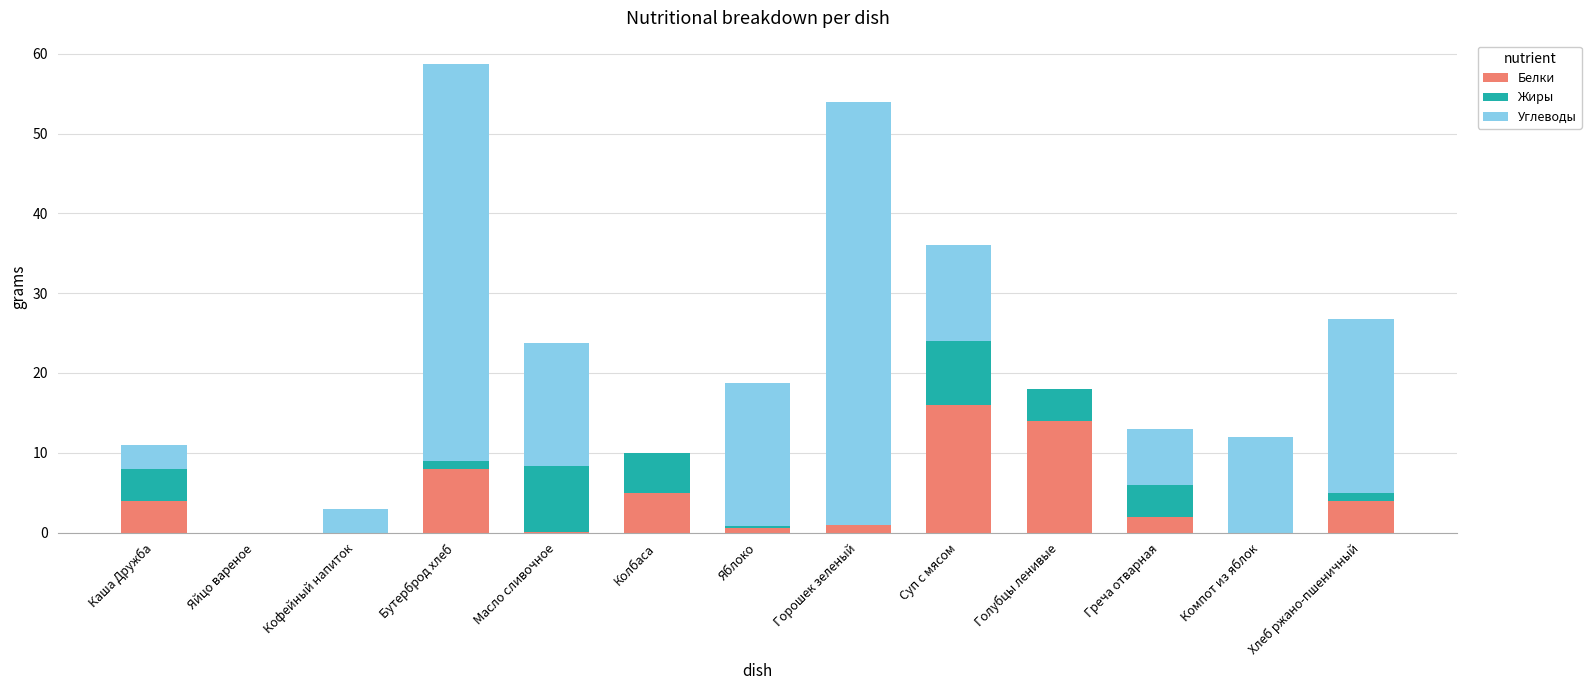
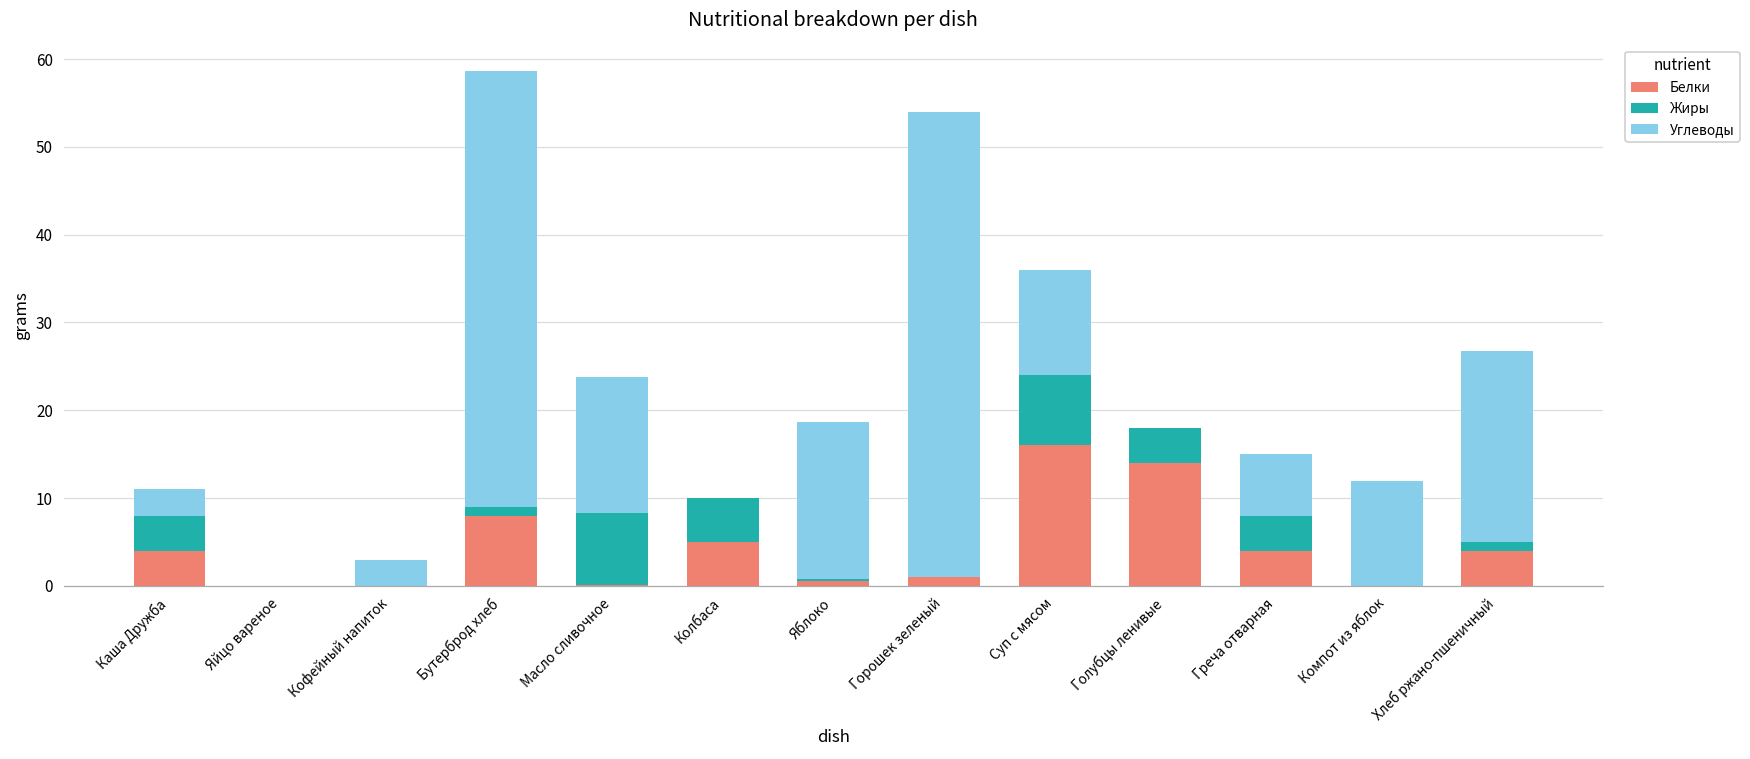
  {
    "Белки": {
      "Каша Дружба": 4,
      "Яйцо вареное": 0,
      "Кофейный напиток": 0,
      "Бутерброд хлеб": 8,
      "Колбаса": 5,
      "Яблоко": 1,
      "Горошек зеленый": 1,
      "Суп с мясом": 16,
      "Голубцы ленивые": 14,
-     "Греча отварная": 2,
+     "Греча отварная": 4,
      "Компот из яблок": 0,
      "Хлеб ржано-пшеничный": 4
    },
    "Жиры": {
      "Каша Дружба": 4,
      "Яйцо вареное": 0,
      "Кофейный напиток": 0,
      "Бутерброд хлеб": 1,
      "Масло сливочное": 8,
      "Колбаса": 5,
      "Горошек зеленый": 0,
      "Суп с мясом": 8,
      "Голубцы ленивые": 4,
      "Греча отварная": 4,
      "Компот из яблок": 0,
      "Хлеб ржано-пшеничный": 1
    },
    "Углеводы": {
      "Каша Дружба": 3,
      "Яйцо вареное": 0,
      "Кофейный напиток": 3,
      "Бутерброд хлеб": 50,
      "Масло сливочное": 16,
      "Колбаса": 0,
      "Яблоко": 18,
      "Горошек зеленый": 53,
      "Суп с мясом": 12,
      "Голубцы ленивые": 0,
      "Греча отварная": 7,
      "Компот из яблок": 12,
      "Хлеб ржано-пшеничный": 22
    }
  }
